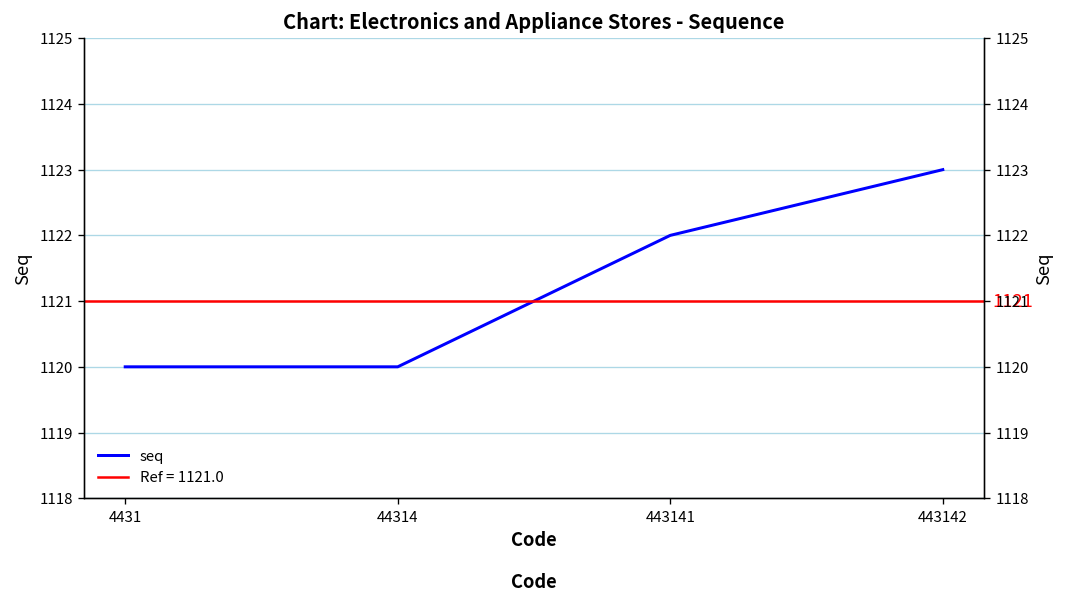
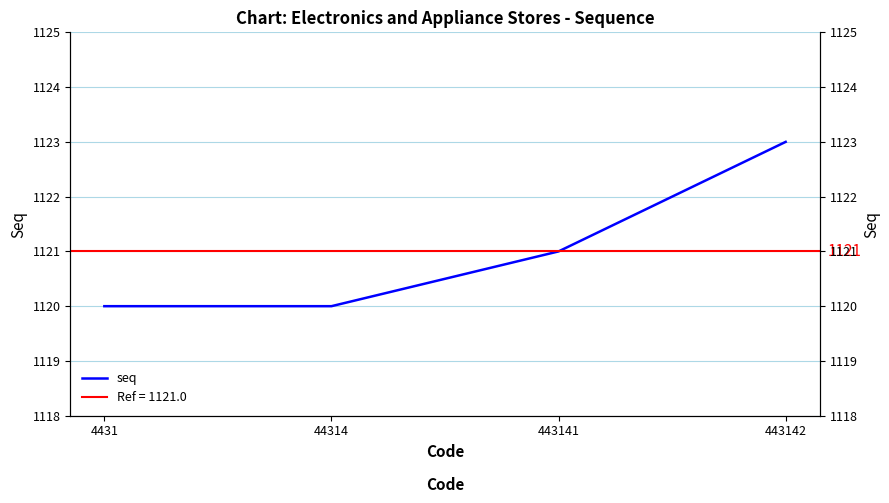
  {
    "4431": 1120,
    "44314": 1120,
-   "443141": 1122,
+   "443141": 1121,
    "443142": 1123
  }
